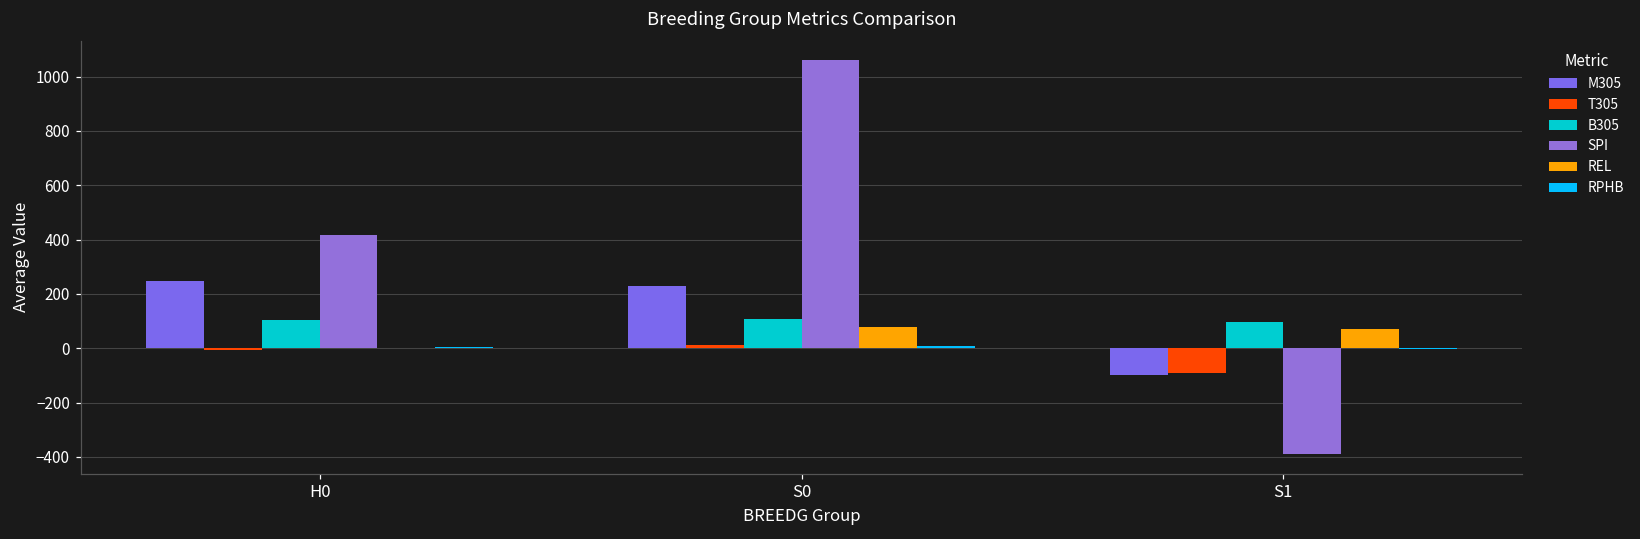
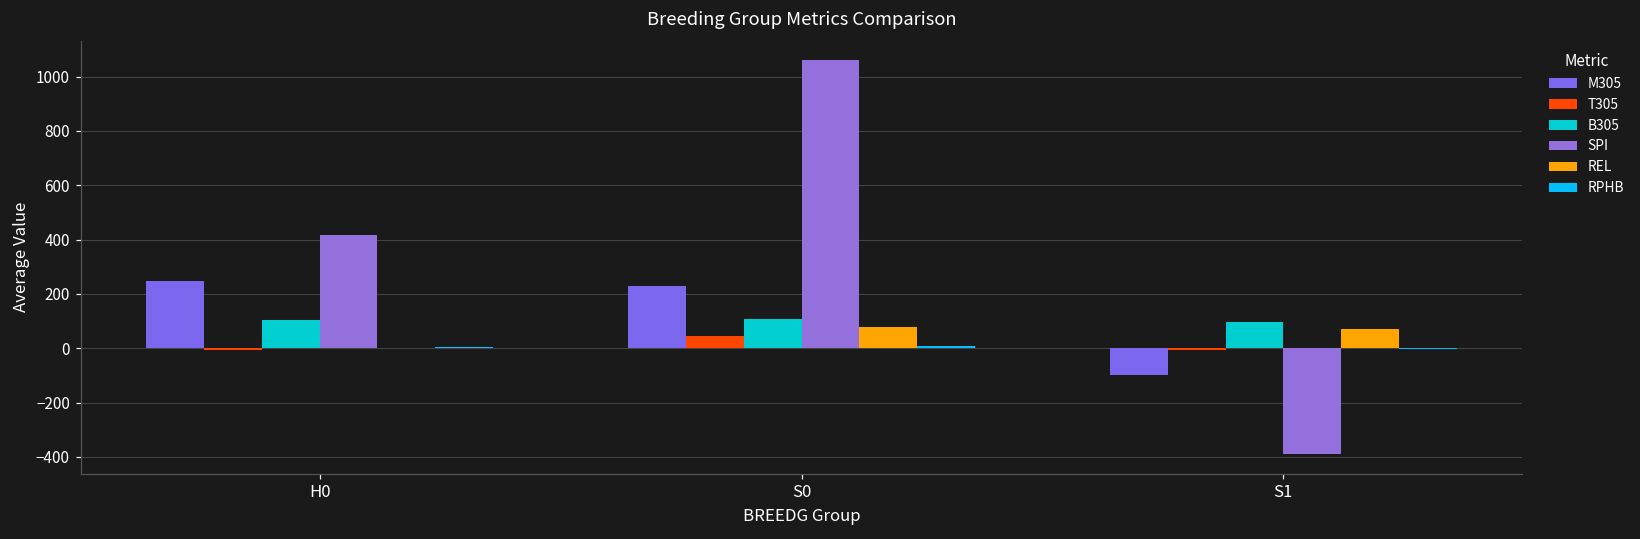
  {
    "T305": {
-     "S0": 10,
-     "S1": -90
+     "S0": 50,
+     "S1": 0
    },
    "REL": {
      "S0": 80,
      "S1": 70
    }
  }
